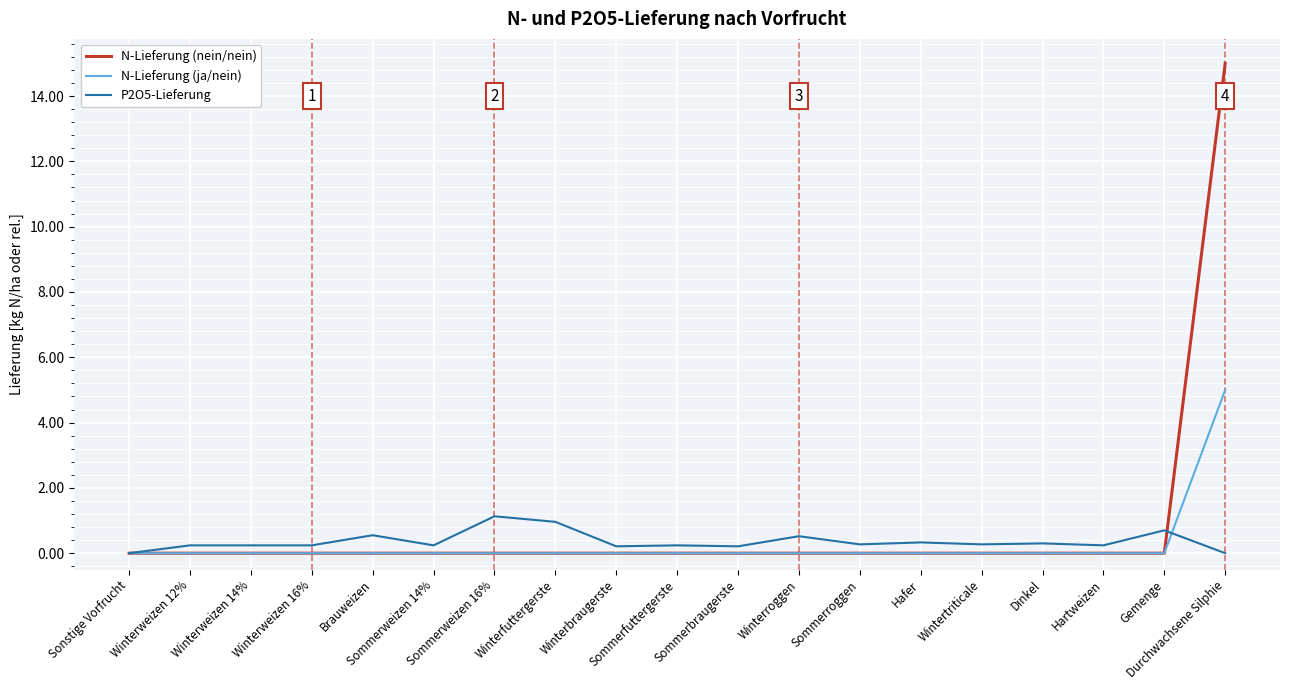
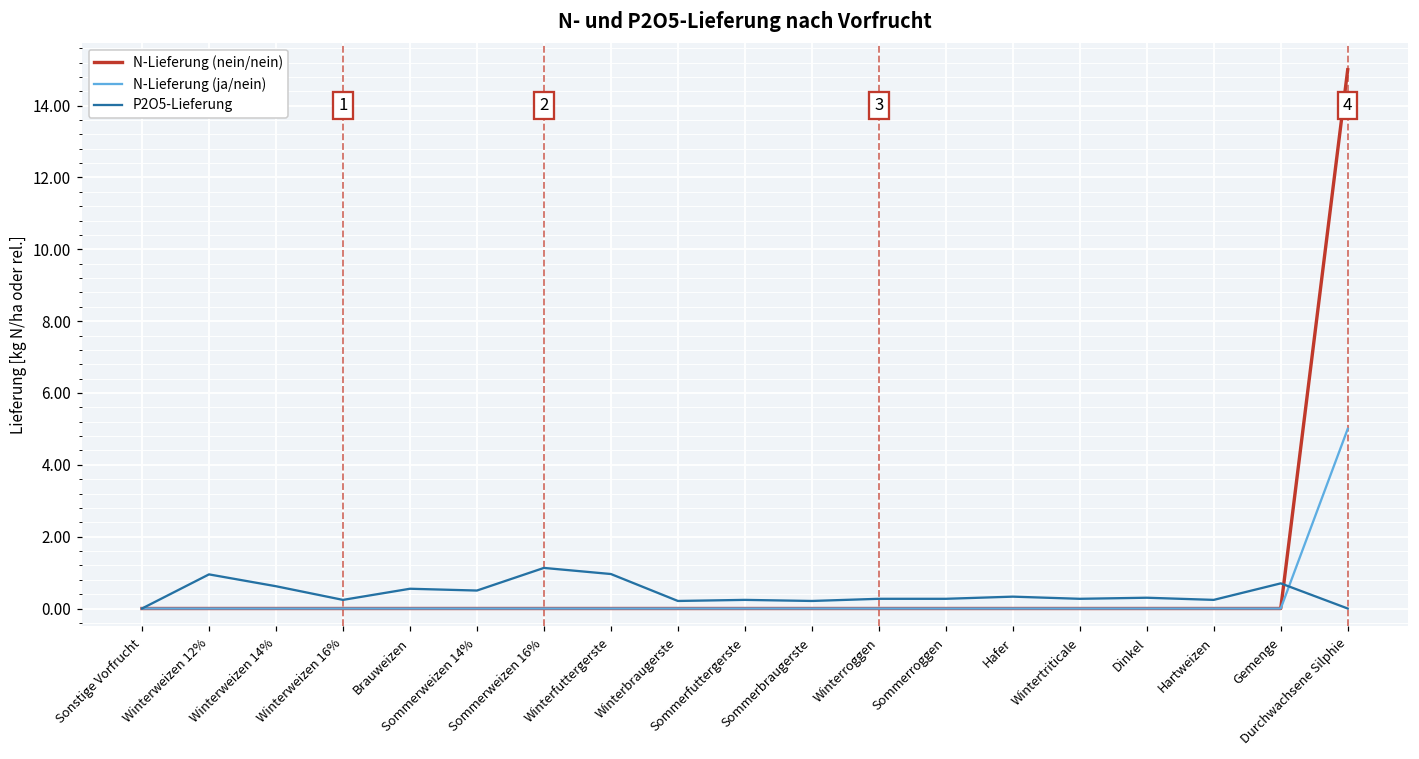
  {
    "N-Lieferung (ja/nein)": {
      "Durchwachsene Silphie": 5.0
    },
    "P2O5-Lieferung": {
-     "Winterweizen 12%": 0.2,
-     "Winterweizen 14%": 0.2,
+     "Winterweizen 12%": 1.0,
+     "Winterweizen 14%": 0.6,
      "Winterweizen 16%": 0.2,
      "Brauweizen": 0.6,
-     "Sommerweizen 14%": 0.2,
+     "Sommerweizen 14%": 0.5,
      "Sommerweizen 16%": 1.1,
      "Winterfuttergerste": 1.0,
      "Winterbraugerste": 0.2,
      "Sommerfuttergerste": 0.2,
      "Sommerbraugerste": 0.2,
-     "Winterroggen": 0.5,
+     "Winterroggen": 0.3,
      "Sommerroggen": 0.3,
      "Hafer": 0.3,
      "Wintertriticale": 0.3,
      "Dinkel": 0.3,
      "Hartweizen": 0.2,
      "Gemenge": 0.7,
      "Durchwachsene Silphie": 0.0
    }
  }
